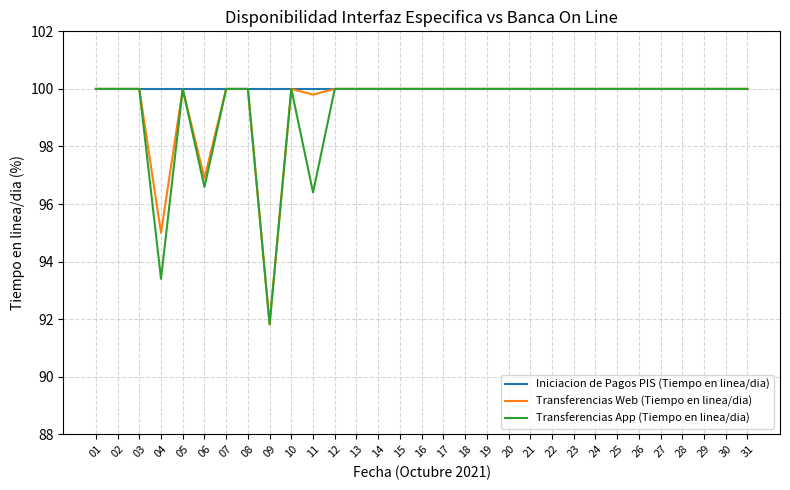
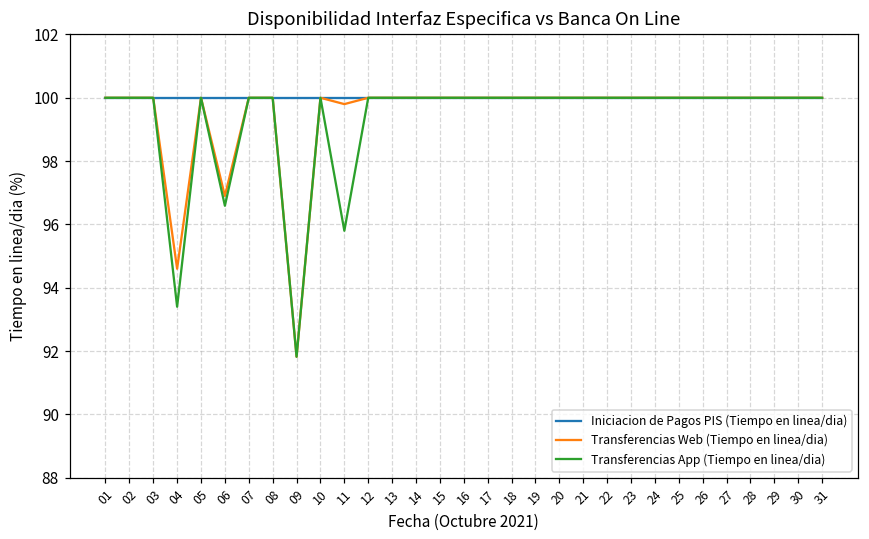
  {
    "Iniciacion de Pagos PIS (Tiempo en linea/dia)": {
      "04": 100.0,
      "06": 100.0,
      "09": 100.0,
      "11": 100.0
    },
    "Transferencias Web (Tiempo en linea/dia)": {
-     "04": 95.0,
+     "04": 94.6,
      "06": 96.9,
      "11": 99.8
    },
    "Transferencias App (Tiempo en linea/dia)": {
      "04": 93.4,
      "06": 96.6,
-     "11": 96.4
+     "11": 95.8
    }
  }
